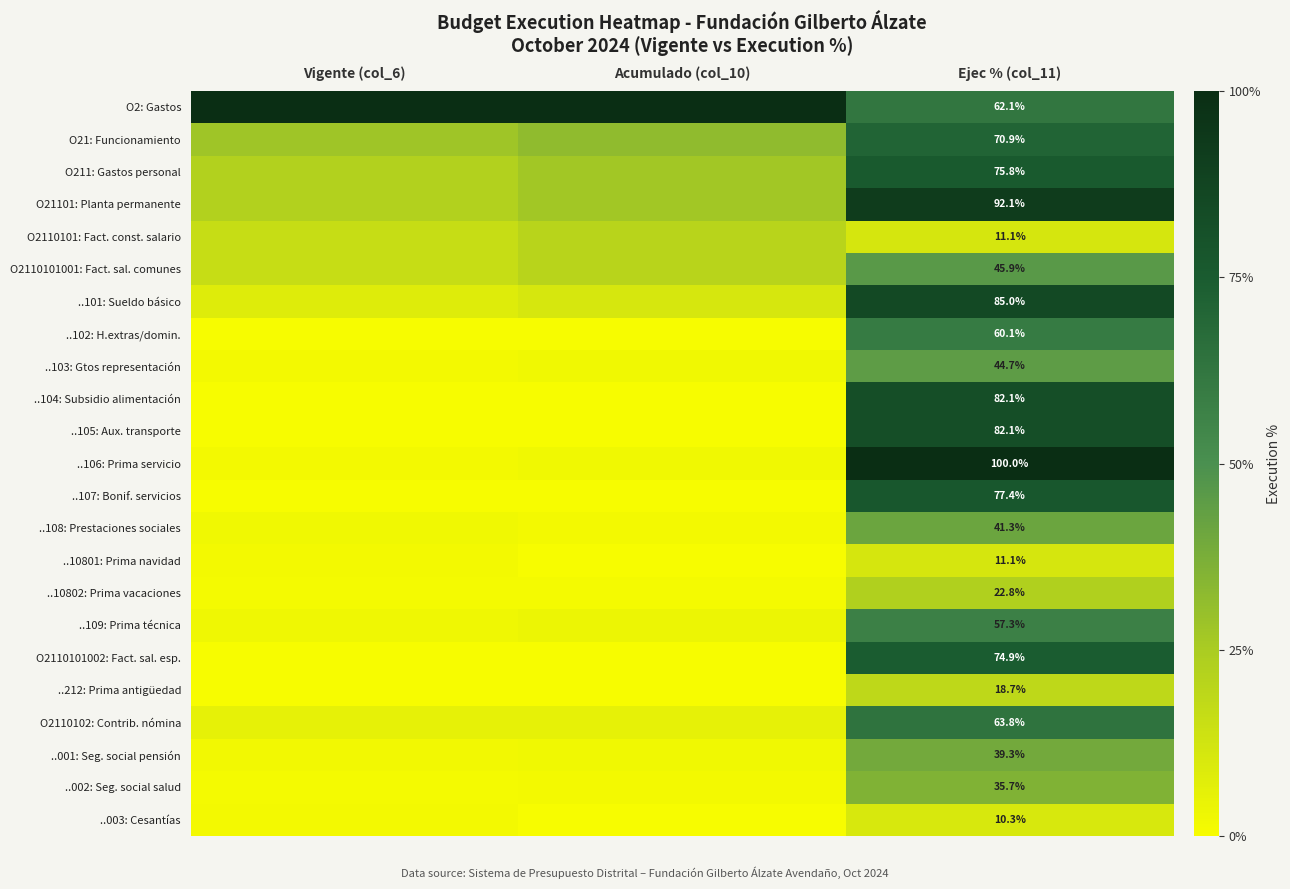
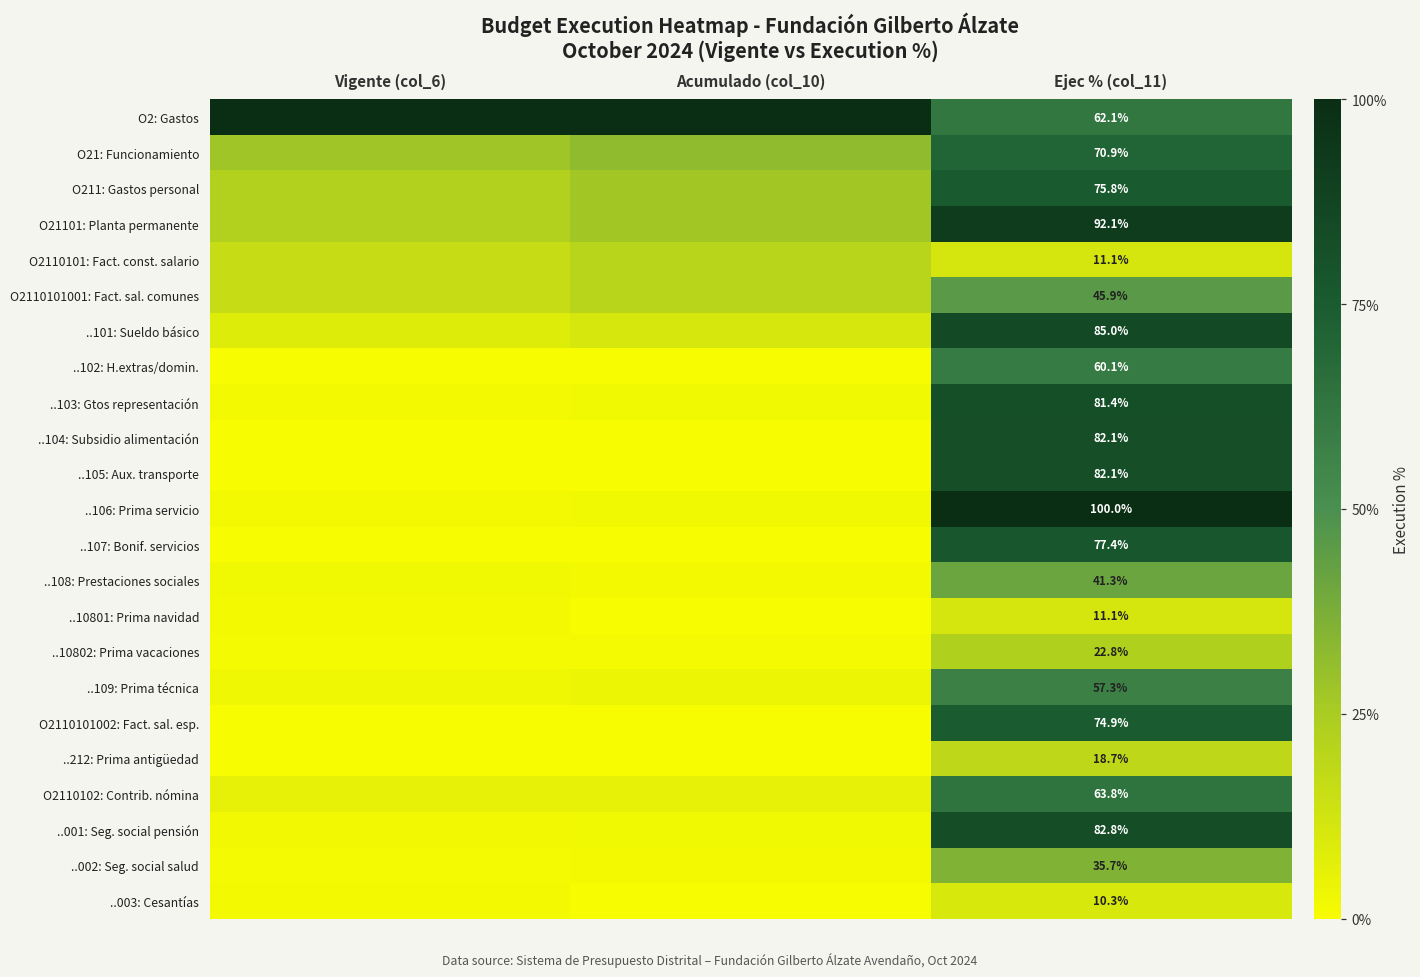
  {
    "O2: Gastos": {
      "Ejec % (col_11)": "62.1%"
    },
    "O21: Funcionamiento": {
      "Ejec % (col_11)": "70.9%"
    },
    "O211: Gastos personal": {
      "Ejec % (col_11)": "75.8%"
    },
    "O21101: Planta permanente": {
      "Ejec % (col_11)": "92.1%"
    },
    "O2110101: Fact. const. salario": {
      "Ejec % (col_11)": "11.1%"
    },
    "O2110101001: Fact. sal. comunes": {
      "Ejec % (col_11)": "45.9%"
    },
    "..101: Sueldo básico": {
      "Ejec % (col_11)": "85.0%"
    },
    "..102: H.extras/domin.": {
      "Ejec % (col_11)": "60.1%"
    },
    "..103: Gtos representación": {
-     "Ejec % (col_11)": "44.7%"
+     "Ejec % (col_11)": "81.4%"
    },
    "..104: Subsidio alimentación": {
      "Ejec % (col_11)": "82.1%"
    },
    "..105: Aux. transporte": {
      "Ejec % (col_11)": "82.1%"
    },
    "..106: Prima servicio": {
      "Ejec % (col_11)": "100.0%"
    },
    "..107: Bonif. servicios": {
      "Ejec % (col_11)": "77.4%"
    },
    "..108: Prestaciones sociales": {
      "Ejec % (col_11)": "41.3%"
    },
    "..10801: Prima navidad": {
      "Ejec % (col_11)": "11.1%"
    },
    "..10802: Prima vacaciones": {
      "Ejec % (col_11)": "22.8%"
    },
    "..109: Prima técnica": {
      "Ejec % (col_11)": "57.3%"
    },
    "O2110101002: Fact. sal. esp.": {
      "Ejec % (col_11)": "74.9%"
    },
    "..212: Prima antigüedad": {
      "Ejec % (col_11)": "18.7%"
    },
    "O2110102: Contrib. nómina": {
      "Ejec % (col_11)": "63.8%"
    },
    "..001: Seg. social pensión": {
-     "Ejec % (col_11)": "39.3%"
+     "Ejec % (col_11)": "82.8%"
    },
    "..002: Seg. social salud": {
      "Ejec % (col_11)": "35.7%"
    },
    "..003: Cesantías": {
      "Ejec % (col_11)": "10.3%"
    }
  }
